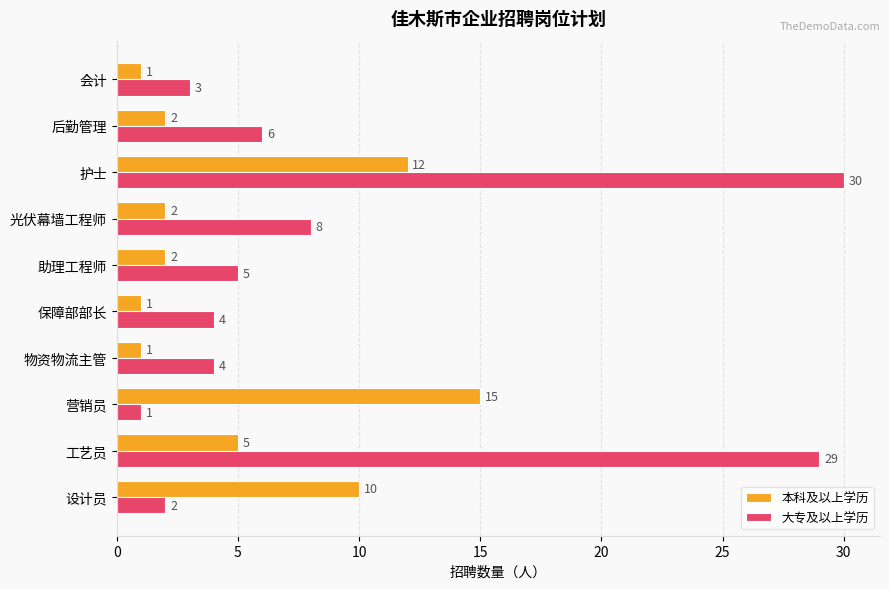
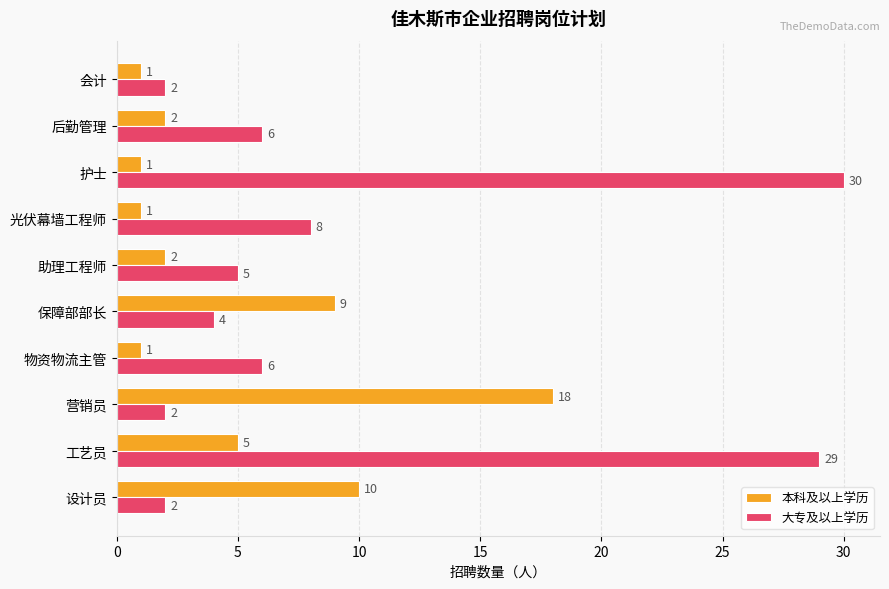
  {
    "本科及以上学历": {
      "会计": 1,
      "后勤管理": 2,
-     "护士": 12,
-     "光伏幕墙工程师": 2,
+     "护士": 1,
+     "光伏幕墙工程师": 1,
      "助理工程师": 2,
-     "保障部部长": 1,
+     "保障部部长": 9,
      "物资物流主管": 1,
-     "营销员": 15,
+     "营销员": 18,
      "工艺员": 5,
      "设计员": 10
    },
    "大专及以上学历": {
-     "会计": 3,
+     "会计": 2,
      "后勤管理": 6,
      "护士": 30,
      "光伏幕墙工程师": 8,
      "助理工程师": 5,
      "保障部部长": 4,
-     "物资物流主管": 4,
-     "营销员": 1,
+     "物资物流主管": 6,
+     "营销员": 2,
      "工艺员": 29,
      "设计员": 2
    }
  }
